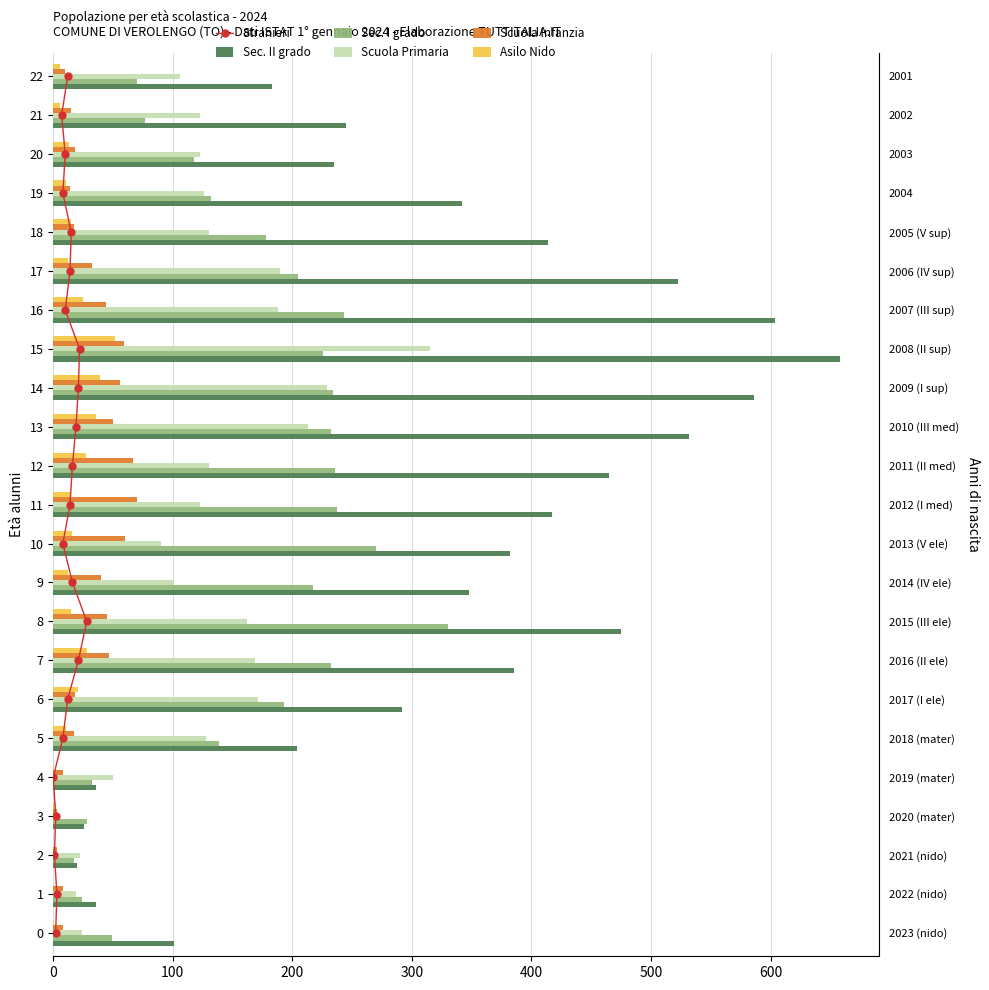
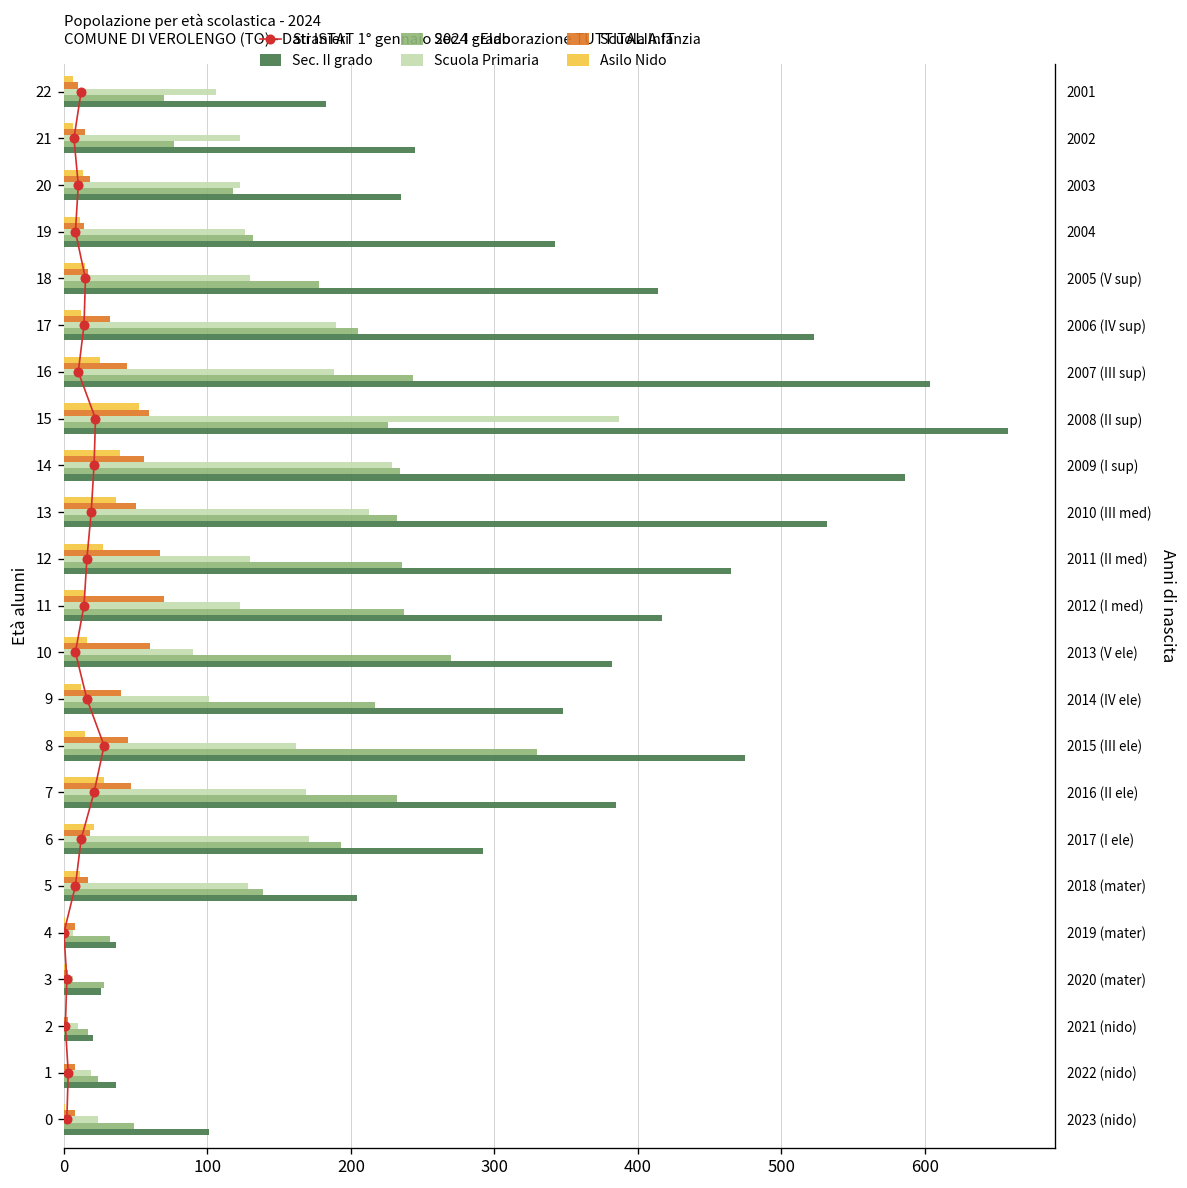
  {
    "Scuola Primaria": {
      "22": 106,
      "21": 123,
      "20": 123,
      "19": 126,
      "18": 130,
      "17": 190,
      "16": 188,
-     "15": 315,
+     "15": 387,
      "14": 229,
      "13": 213,
      "12": 130,
      "11": 123,
      "10": 90,
      "9": 101,
      "8": 162,
      "7": 169,
      "6": 171,
      "5": 128,
-     "4": 50,
+     "4": 6,
      "3": 6,
-     "2": 22,
+     "2": 10,
      "1": 19,
      "0": 24
    }
  }
